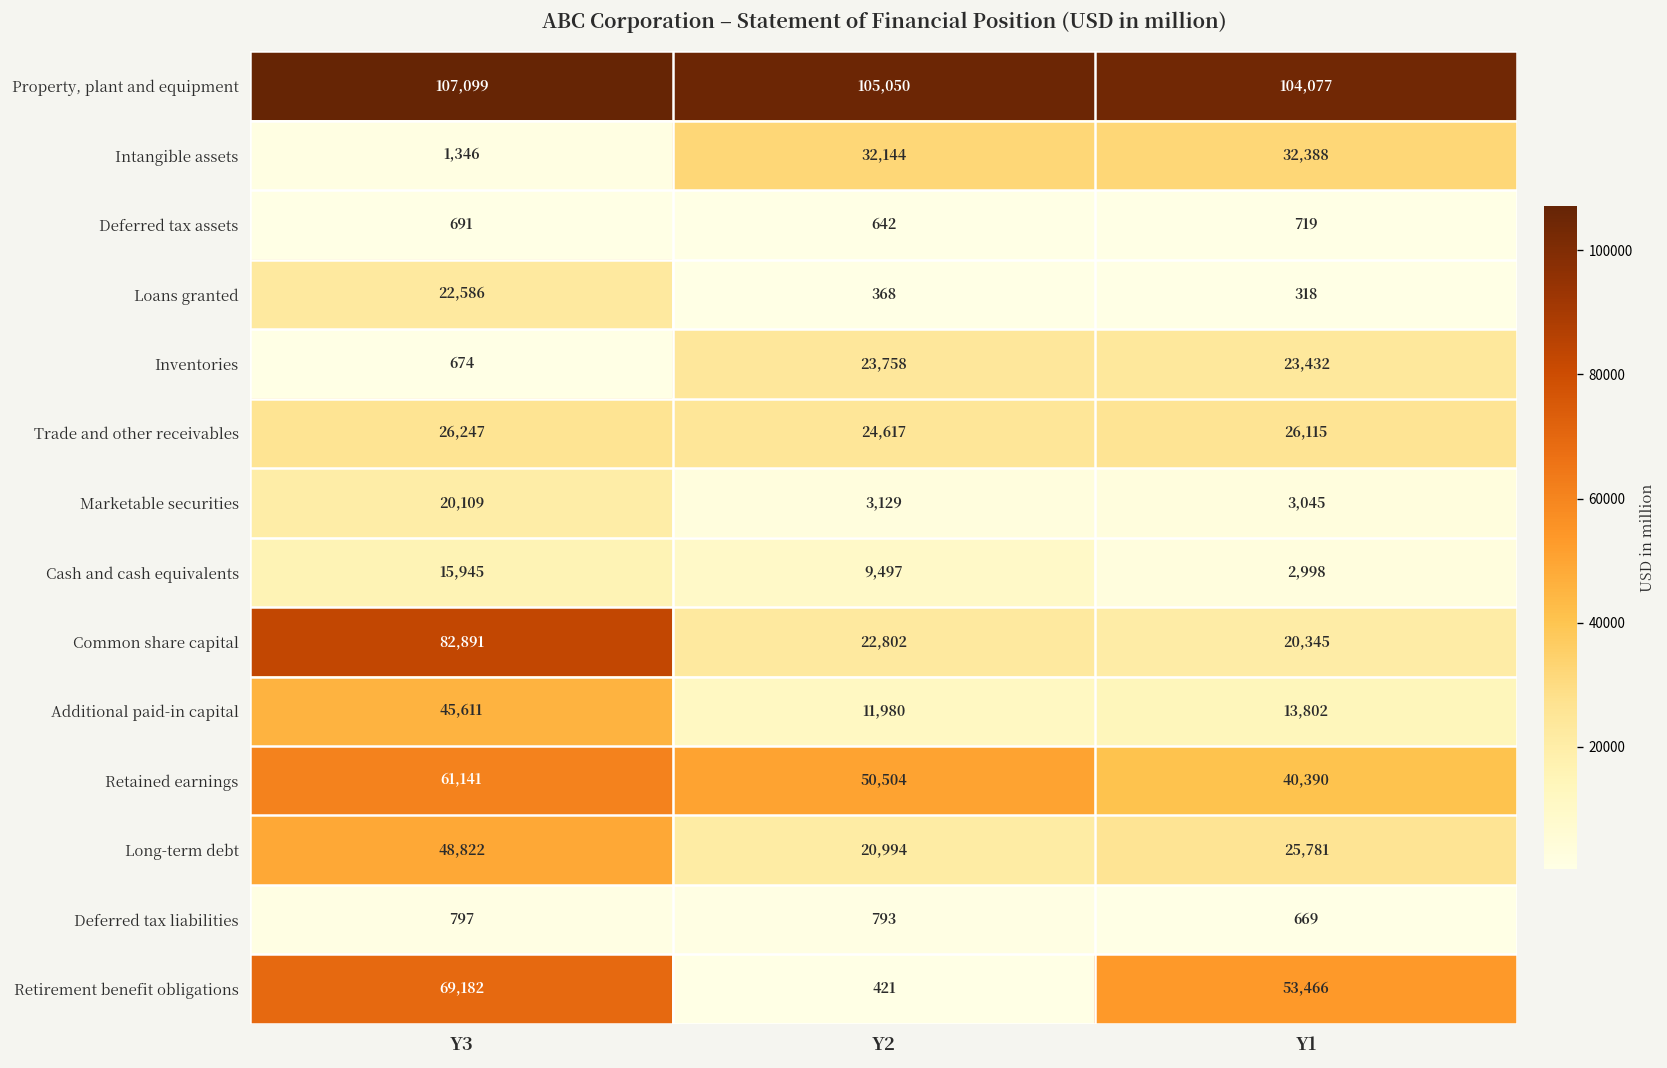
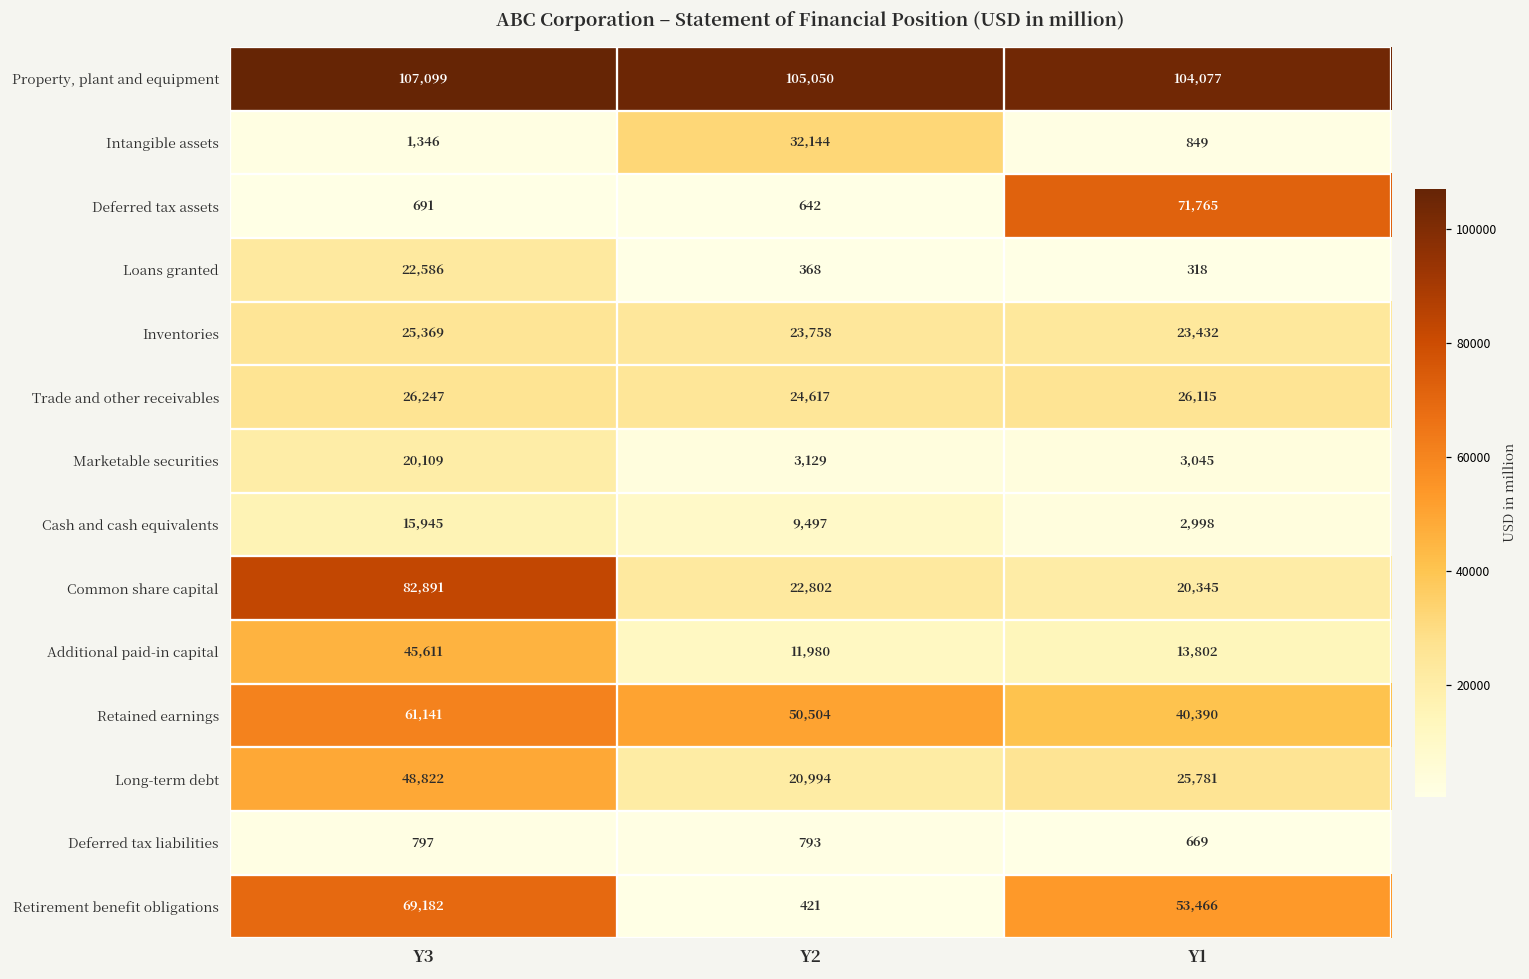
  {
    "Property, plant and equipment": {
      "Y3": "107,099",
      "Y2": "105,050",
      "Y1": "104,077"
    },
    "Intangible assets": {
      "Y3": "1,346",
      "Y2": "32,144",
-     "Y1": "32,388"
+     "Y1": "849"
    },
    "Deferred tax assets": {
      "Y3": "691",
      "Y2": "642",
-     "Y1": "719"
+     "Y1": "71,765"
    },
    "Loans granted": {
      "Y3": "22,586",
      "Y2": "368",
      "Y1": "318"
    },
    "Inventories": {
-     "Y3": "674",
+     "Y3": "25,369",
      "Y2": "23,758",
      "Y1": "23,432"
    },
    "Trade and other receivables": {
      "Y3": "26,247",
      "Y2": "24,617",
      "Y1": "26,115"
    },
    "Marketable securities": {
      "Y3": "20,109",
      "Y2": "3,129",
      "Y1": "3,045"
    },
    "Cash and cash equivalents": {
      "Y3": "15,945",
      "Y2": "9,497",
      "Y1": "2,998"
    },
    "Common share capital": {
      "Y3": "82,891",
      "Y2": "22,802",
      "Y1": "20,345"
    },
    "Additional paid-in capital": {
      "Y3": "45,611",
      "Y2": "11,980",
      "Y1": "13,802"
    },
    "Retained earnings": {
      "Y3": "61,141",
      "Y2": "50,504",
      "Y1": "40,390"
    },
    "Long-term debt": {
      "Y3": "48,822",
      "Y2": "20,994",
      "Y1": "25,781"
    },
    "Deferred tax liabilities": {
      "Y3": "797",
      "Y2": "793",
      "Y1": "669"
    },
    "Retirement benefit obligations": {
      "Y3": "69,182",
      "Y2": "421",
      "Y1": "53,466"
    }
  }
